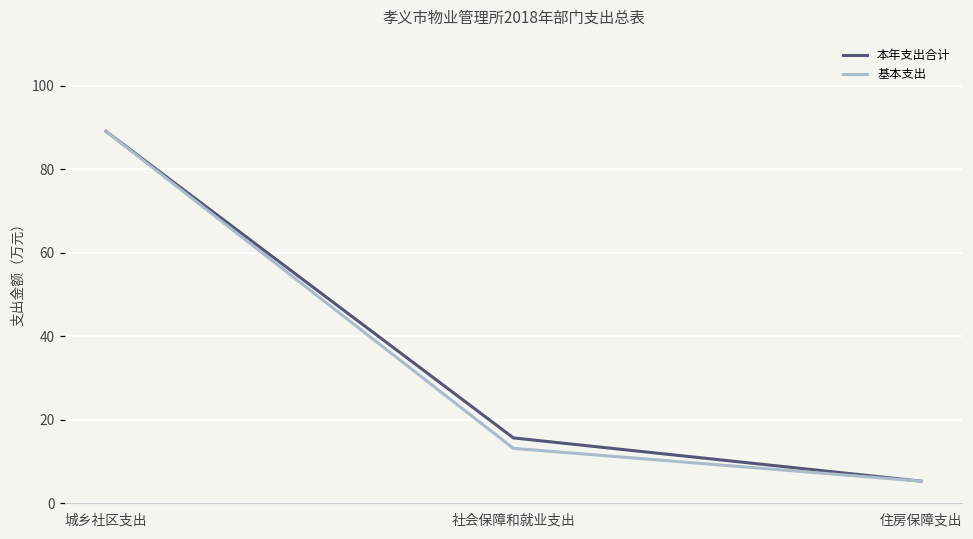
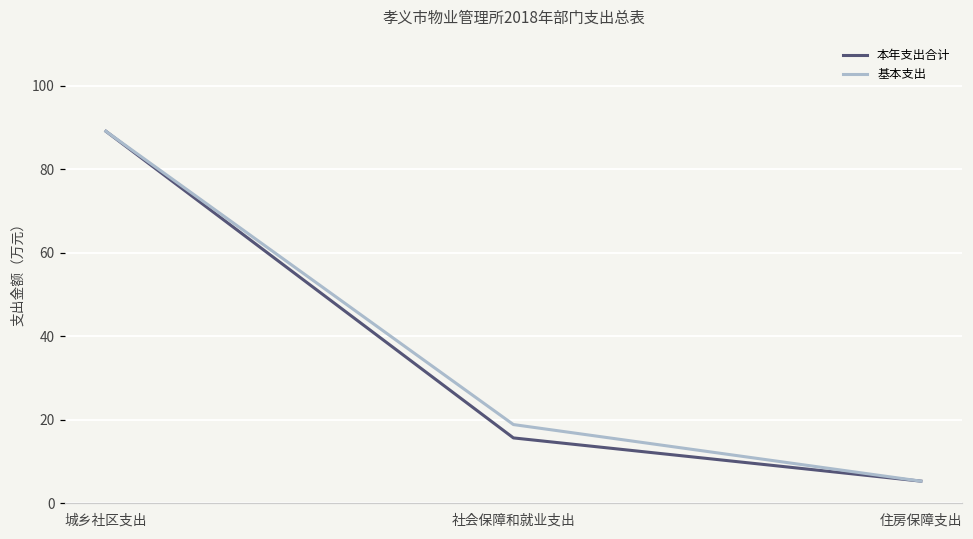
  {
    "本年支出合计": {
      "社会保障和就业支出": 16
    },
    "基本支出": {
-     "社会保障和就业支出": 13
+     "社会保障和就业支出": 19
    }
  }
